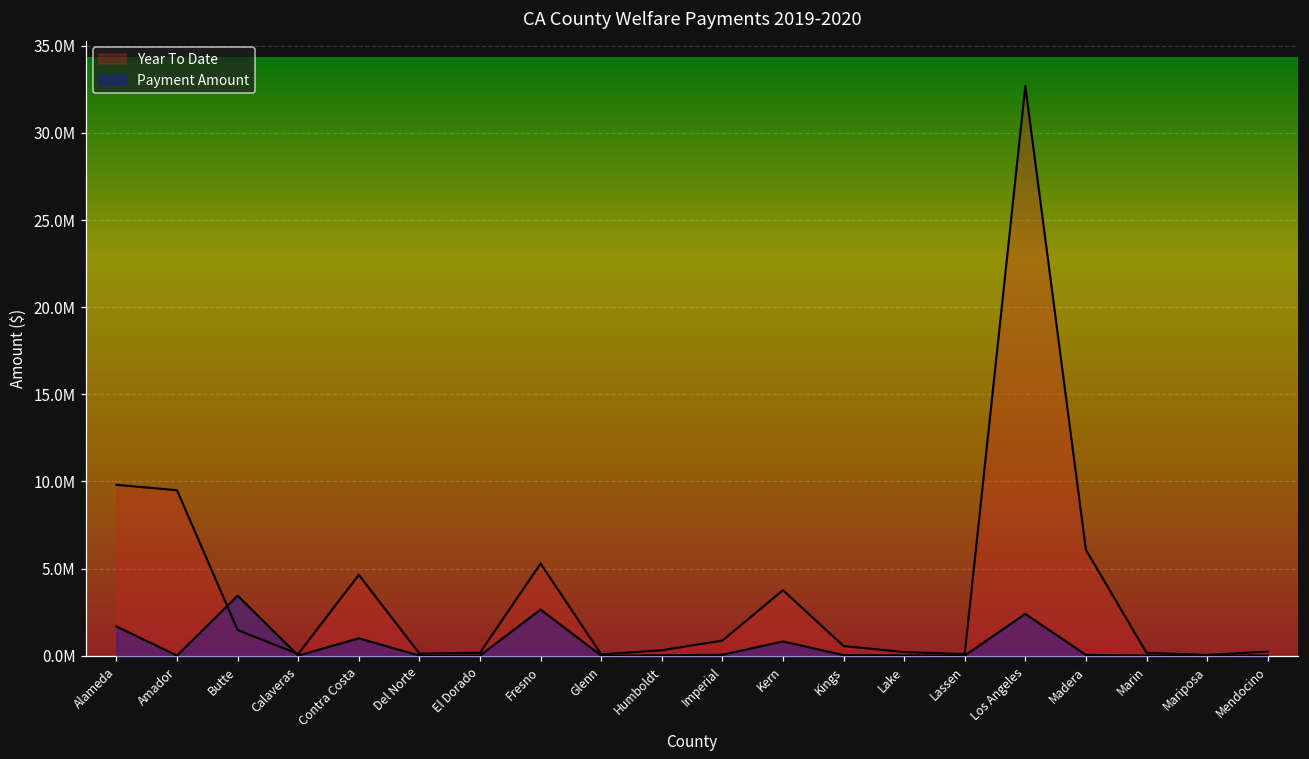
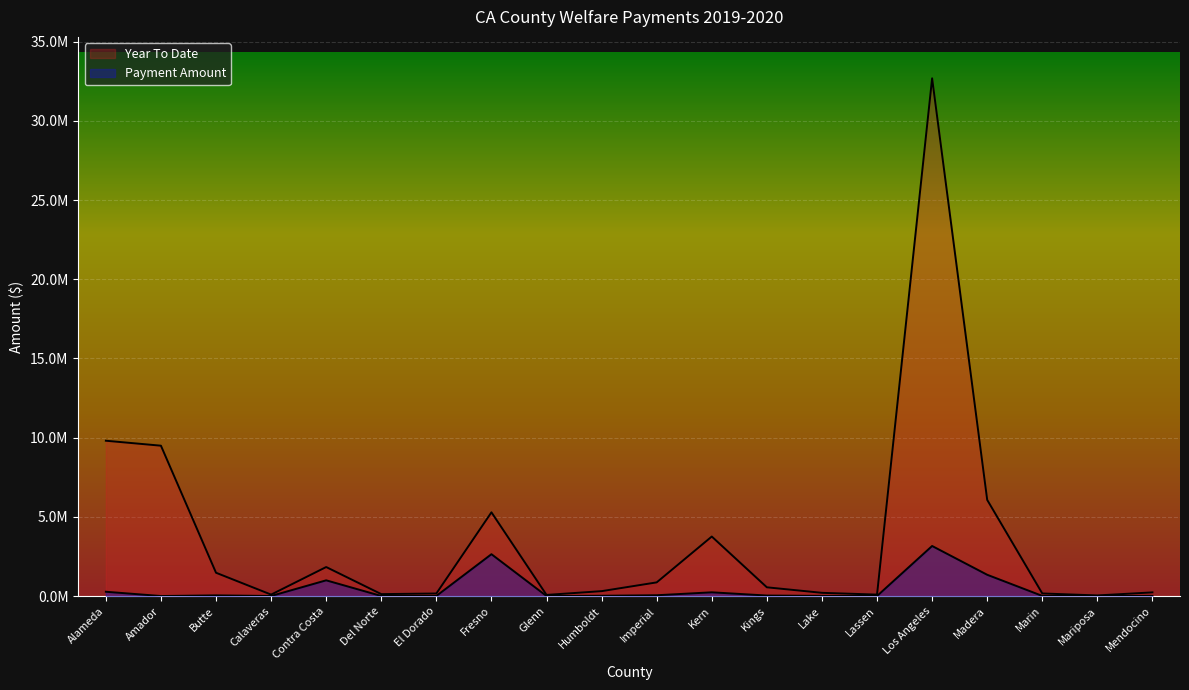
  {
    "Year To Date": {
      "Alameda": 9800000,
      "Amador": 9500000,
      "Butte": 1500000,
-     "Contra Costa": 4600000,
+     "Contra Costa": 1800000,
      "Fresno": 5300000,
      "Humboldt": 300000,
      "Imperial": 900000,
      "Kern": 3800000,
      "Kings": 600000,
      "Lake": 200000,
      "Los Angeles": 32700000,
      "Madera": 6100000,
      "Mendocino": 200000
    },
    "Payment Amount": {
-     "Alameda": 1700000,
+     "Alameda": 300000,
      "Amador": 0,
-     "Butte": 3400000,
+     "Butte": 0,
      "Contra Costa": 1000000,
      "Fresno": 2600000,
      "Humboldt": 0,
      "Imperial": 100000,
-     "Kern": 800000,
+     "Kern": 200000,
      "Kings": 0,
      "Lake": 0,
-     "Los Angeles": 2400000,
-     "Madera": 0,
+     "Los Angeles": 3200000,
+     "Madera": 1300000,
      "Mendocino": 0
    }
  }
